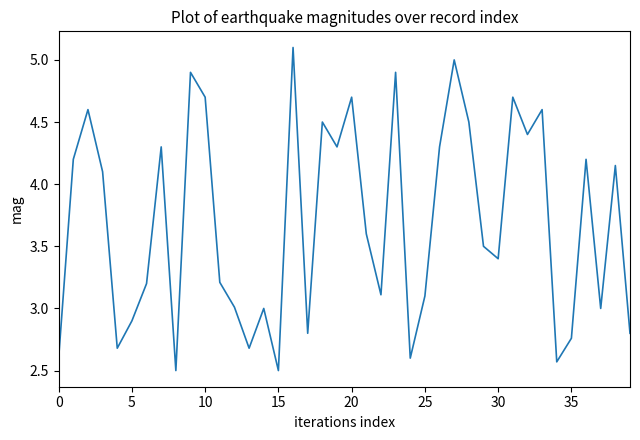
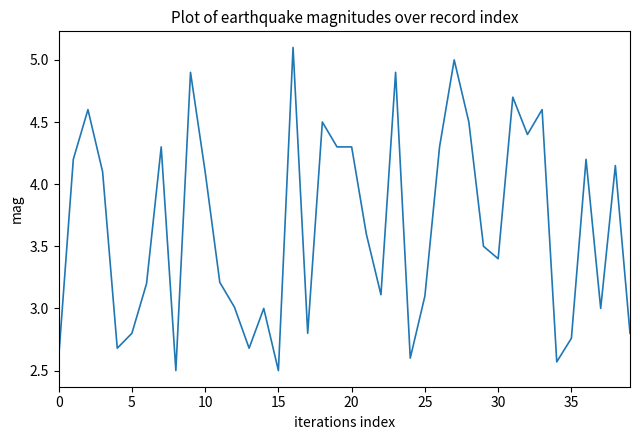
  {
    "0": 2.6,
-   "5": 2.9,
-   "10": 4.7,
+   "5": 2.8,
+   "10": 4.1,
    "15": 2.5,
-   "20": 4.7,
+   "20": 4.3,
    "25": 3.1,
    "30": 3.4,
    "35": 2.76
  }
